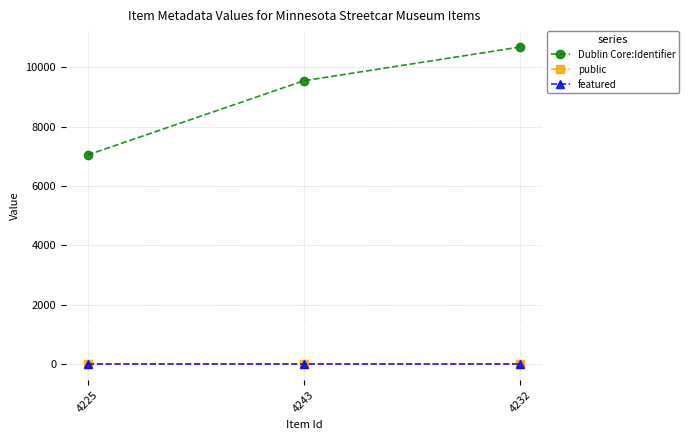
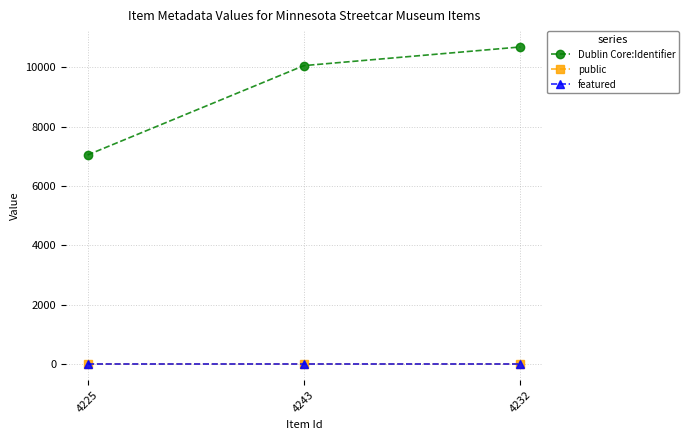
  {
    "Dublin Core:Identifier": {
      "4225": 7000,
-     "4243": 9600,
+     "4243": 10100,
      "4232": 10700
    },
    "featured": {
      "4225": 0,
      "4243": 0,
      "4232": 0
    }
  }
